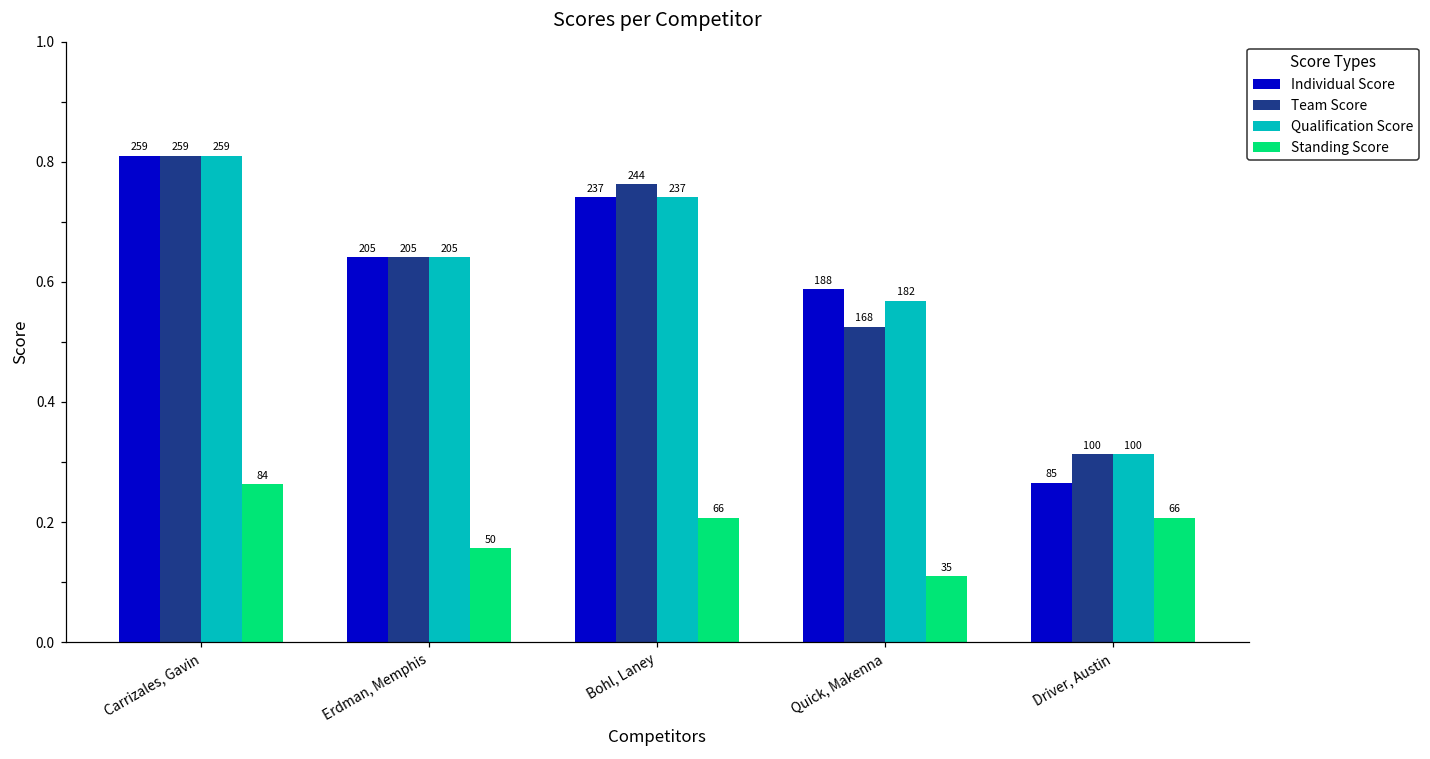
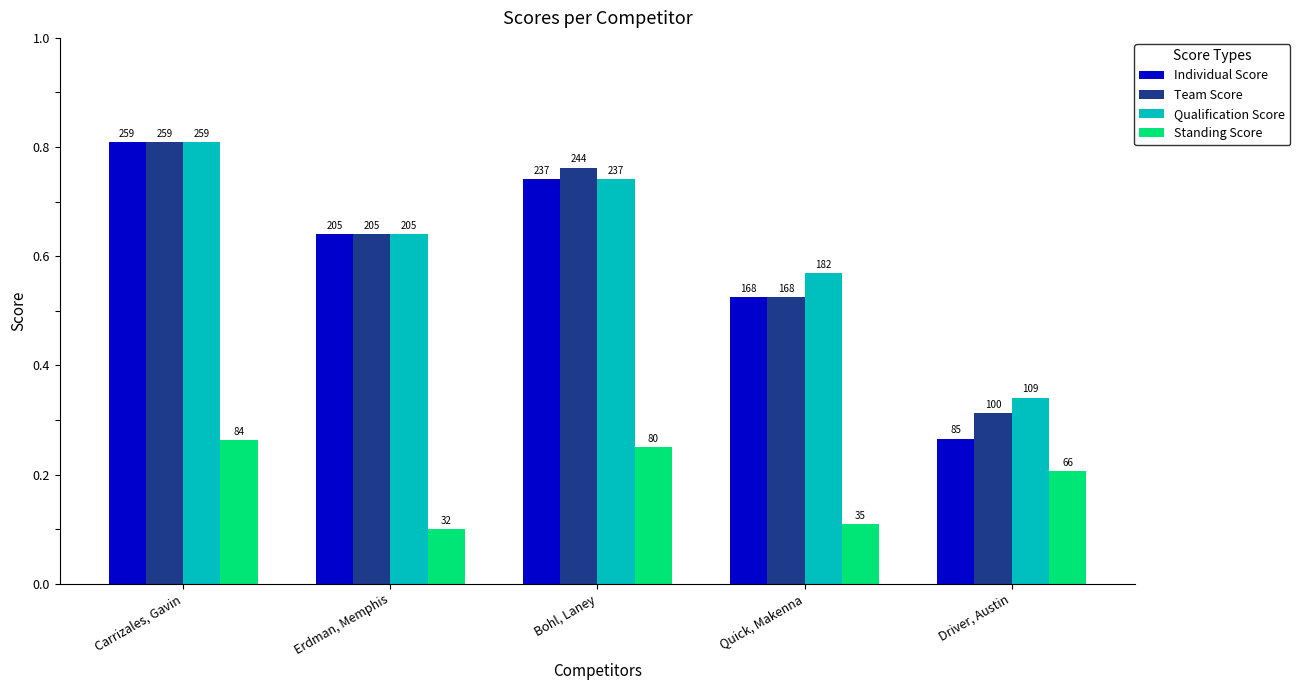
  {
    "Individual Score": {
      "Carrizales, Gavin": 259,
      "Erdman, Memphis": 205,
      "Bohl, Laney": 237,
-     "Quick, Makenna": 188,
+     "Quick, Makenna": 168,
      "Driver, Austin": 85
    },
    "Team Score": {
      "Carrizales, Gavin": 259,
      "Erdman, Memphis": 205,
      "Bohl, Laney": 244,
      "Quick, Makenna": 168,
      "Driver, Austin": 100
    },
    "Qualification Score": {
      "Carrizales, Gavin": 259,
      "Erdman, Memphis": 205,
      "Bohl, Laney": 237,
      "Quick, Makenna": 182,
-     "Driver, Austin": 100
+     "Driver, Austin": 109
    },
    "Standing Score": {
      "Carrizales, Gavin": 84,
-     "Erdman, Memphis": 50,
-     "Bohl, Laney": 66,
+     "Erdman, Memphis": 32,
+     "Bohl, Laney": 80,
      "Quick, Makenna": 35,
      "Driver, Austin": 66
    }
  }
